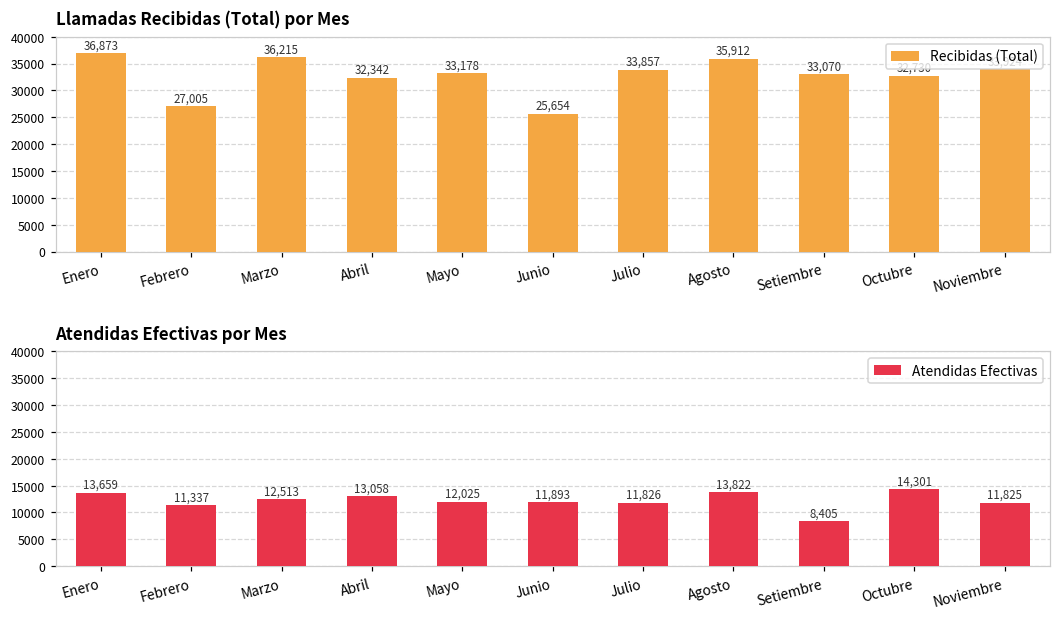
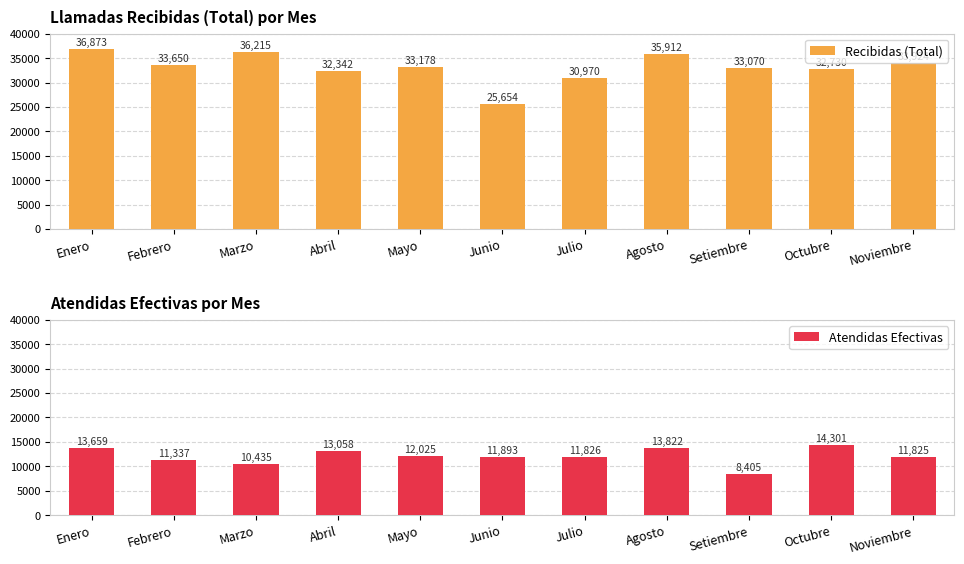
  {
    "Llamadas Recibidas (Total) por Mes": {
      "Enero": "36,873",
-     "Febrero": "27,005",
+     "Febrero": "33,650",
      "Marzo": "36,215",
      "Abril": "32,342",
      "Mayo": "33,178",
      "Junio": "25,654",
-     "Julio": "33,857",
+     "Julio": "30,970",
      "Agosto": "35,912",
      "Setiembre": "33,070"
    },
    "Atendidas Efectivas por Mes": {
      "Enero": "13,659",
      "Febrero": "11,337",
-     "Marzo": "12,513",
+     "Marzo": "10,435",
      "Abril": "13,058",
      "Mayo": "12,025",
      "Junio": "11,893",
      "Julio": "11,826",
      "Agosto": "13,822",
      "Setiembre": "8,405",
      "Octubre": "14,301",
      "Noviembre": "11,825"
    }
  }
